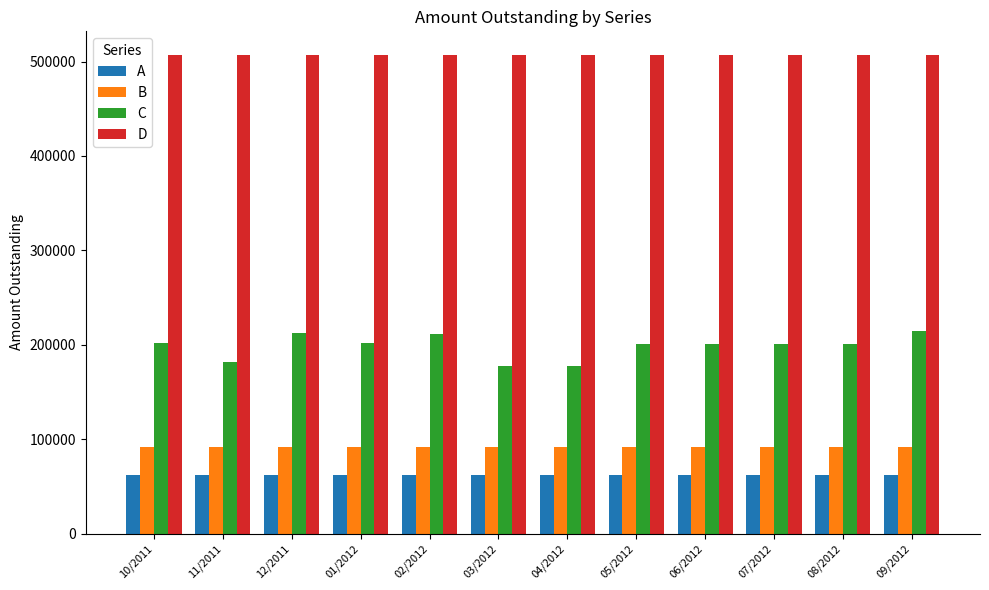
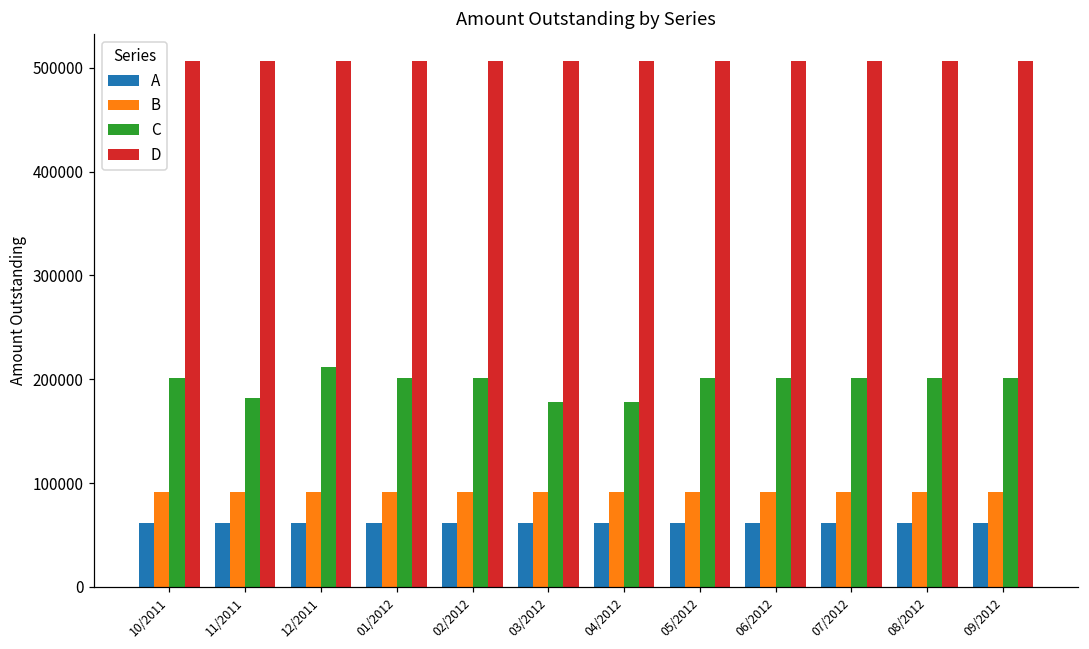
  {
    "A": {
      "10/2011": 60000,
      "11/2011": 60000,
      "12/2011": 60000,
      "01/2012": 60000,
      "02/2012": 60000,
      "03/2012": 60000,
      "04/2012": 60000,
      "05/2012": 60000,
      "06/2012": 60000,
      "07/2012": 60000,
      "08/2012": 60000,
      "09/2012": 60000
    },
    "B": {
      "10/2011": 90000,
      "11/2011": 90000,
      "12/2011": 90000,
      "01/2012": 90000,
      "02/2012": 90000,
      "03/2012": 90000,
      "04/2012": 90000,
      "05/2012": 90000,
      "06/2012": 90000,
      "07/2012": 90000,
      "08/2012": 90000,
      "09/2012": 90000
    },
    "C": {
      "10/2011": 200000,
      "11/2011": 180000,
      "12/2011": 210000,
      "01/2012": 200000,
-     "02/2012": 210000,
+     "02/2012": 200000,
      "03/2012": 180000,
      "04/2012": 180000,
      "05/2012": 200000,
      "06/2012": 200000,
      "07/2012": 200000,
      "08/2012": 200000,
-     "09/2012": 210000
+     "09/2012": 200000
    },
    "D": {
      "10/2011": 510000,
      "11/2011": 510000,
      "12/2011": 510000,
      "01/2012": 510000,
      "02/2012": 510000,
      "03/2012": 510000,
      "04/2012": 510000,
      "05/2012": 510000,
      "06/2012": 510000,
      "07/2012": 510000,
      "08/2012": 510000,
      "09/2012": 510000
    }
  }
